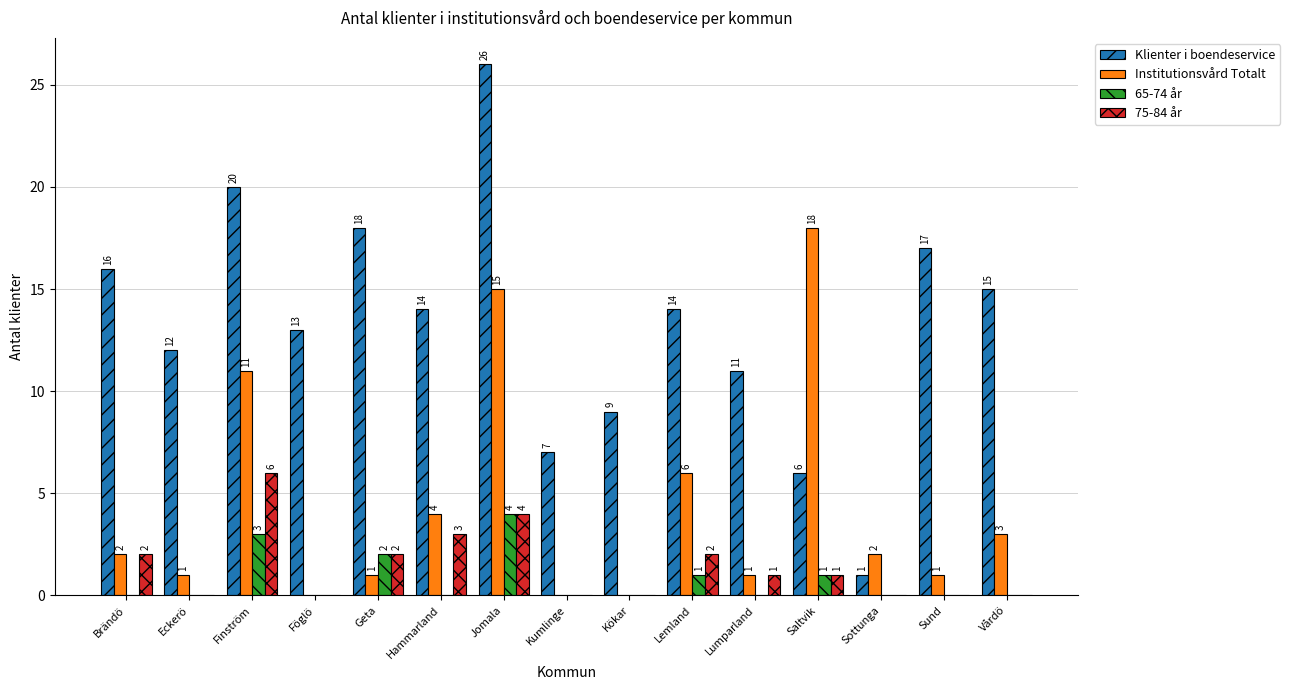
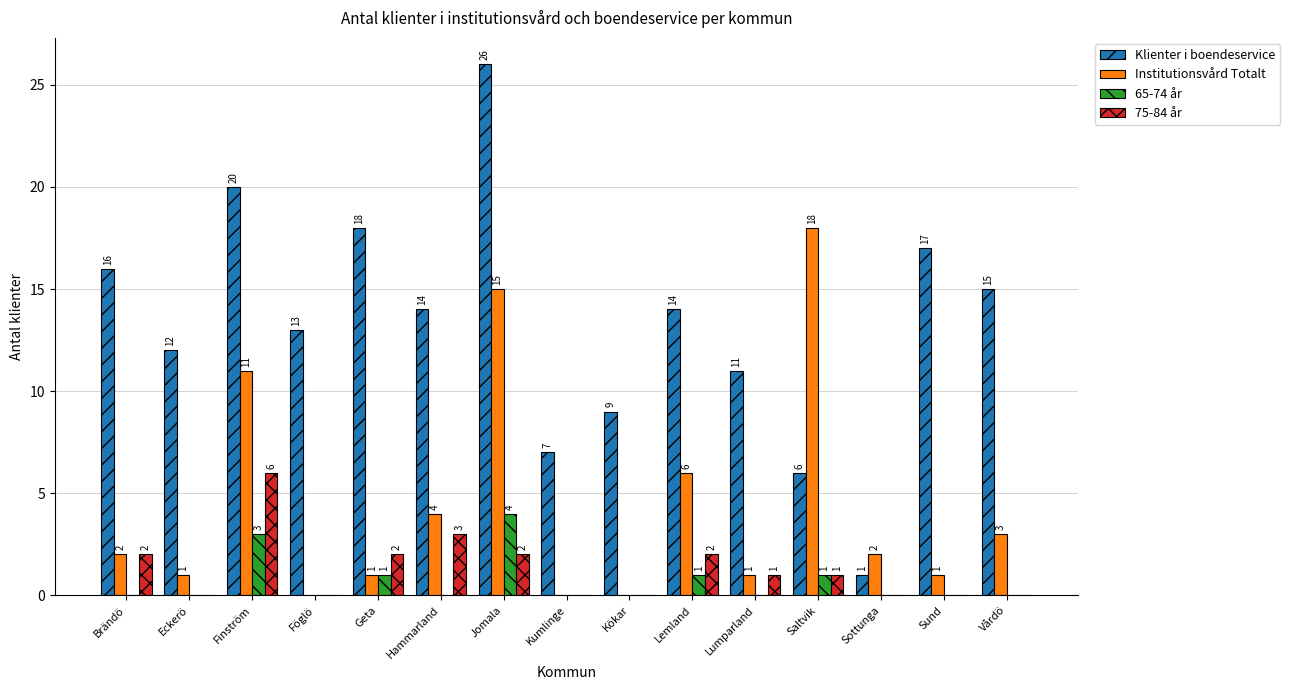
  {
    "Klienter i boendeservice": {
      "Brändö": 16,
      "Eckerö": 12,
      "Finström": 20,
      "Föglö": 13,
      "Geta": 18,
      "Hammarland": 14,
      "Jomala": 26,
      "Kumlinge": 7,
      "Kökar": 9,
      "Lemland": 14,
      "Lumparland": 11,
      "Saltvik": 6,
      "Sottunga": 1,
      "Sund": 17,
      "Vårdö": 15
    },
    "Institutionsvård Totalt": {
      "Brändö": 2,
      "Eckerö": 1,
      "Finström": 11,
      "Geta": 1,
      "Hammarland": 4,
      "Jomala": 15,
      "Lemland": 6,
      "Lumparland": 1,
      "Saltvik": 18,
      "Sottunga": 2,
      "Sund": 1,
      "Vårdö": 3
    },
    "65-74 år": {
      "Finström": 3,
-     "Geta": 2,
+     "Geta": 1,
      "Jomala": 4,
      "Lemland": 1,
      "Saltvik": 1
    },
    "75-84 år": {
      "Brändö": 2,
      "Finström": 6,
      "Geta": 2,
      "Hammarland": 3,
-     "Jomala": 4,
+     "Jomala": 2,
      "Lemland": 2,
      "Lumparland": 1,
      "Saltvik": 1
    }
  }
